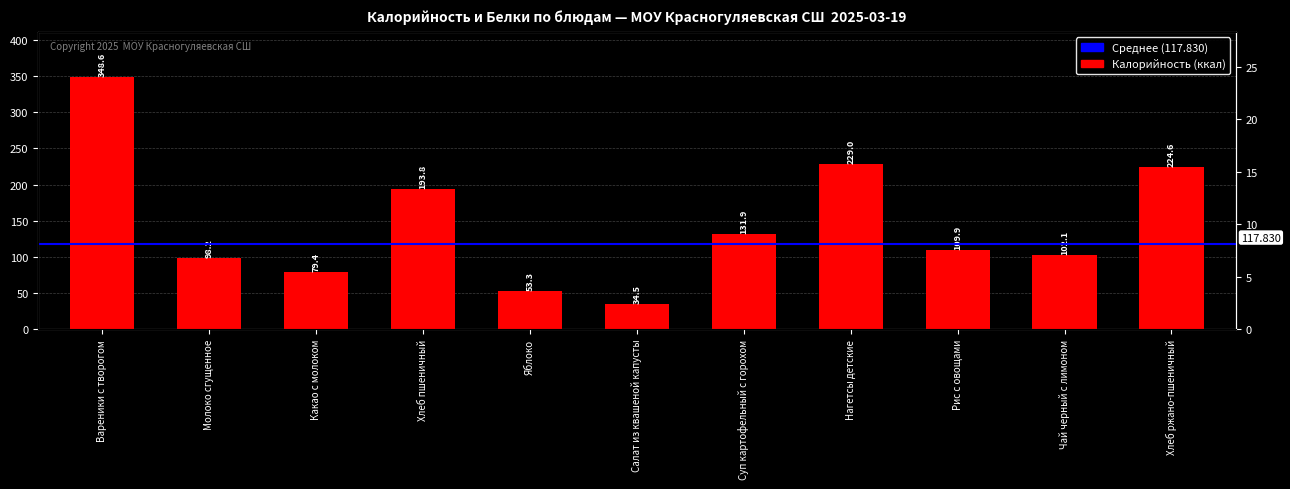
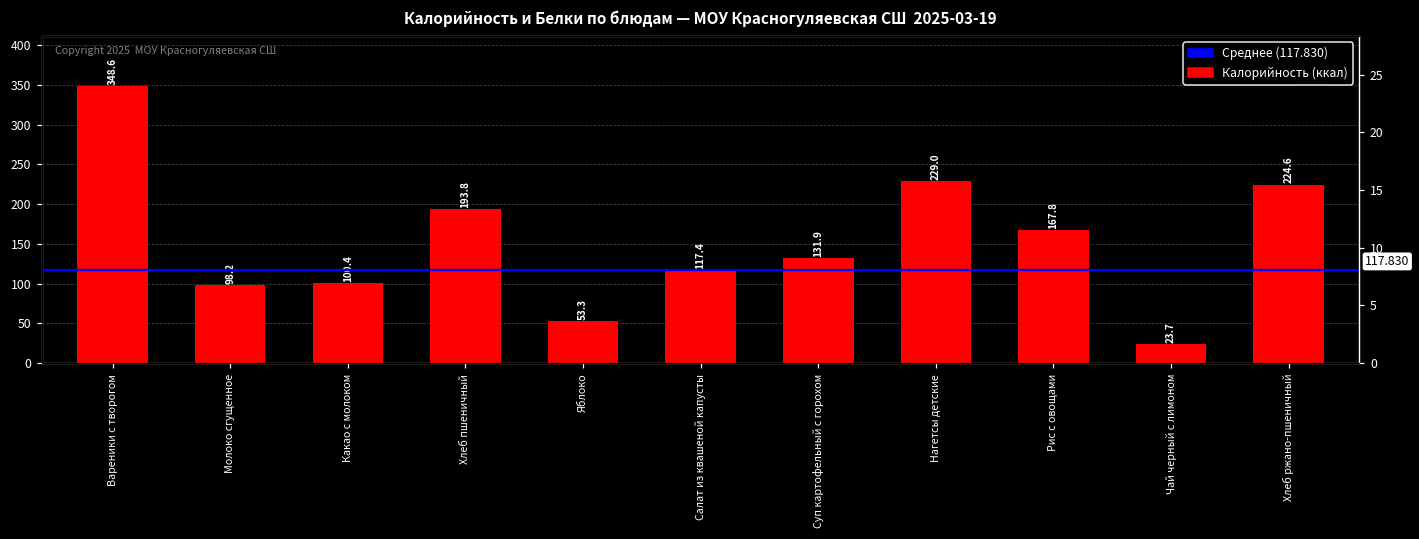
  {
    "Вареники с творогом": 348.6,
    "Молоко сгущенное": 98.2,
-   "Какао с молоком": 79.4,
+   "Какао с молоком": 100.4,
    "Хлеб пшеничный": 193.8,
    "Яблоко": 53.3,
-   "Салат из квашеной капусты": 34.5,
+   "Салат из квашеной капусты": 117.4,
    "Суп картофельный с горохом": 131.9,
    "Нагетсы детские": 229.0,
-   "Рис с овощами": 109.9,
-   "Чай черный с лимоном": 102.1,
+   "Рис с овощами": 167.8,
+   "Чай черный с лимоном": 23.7,
    "Хлеб ржано-пшеничный": 224.6
  }
